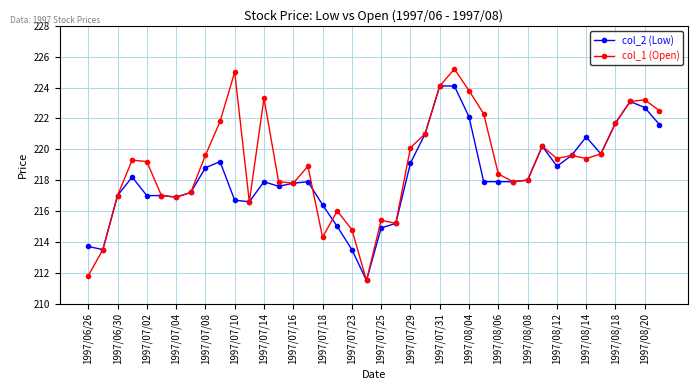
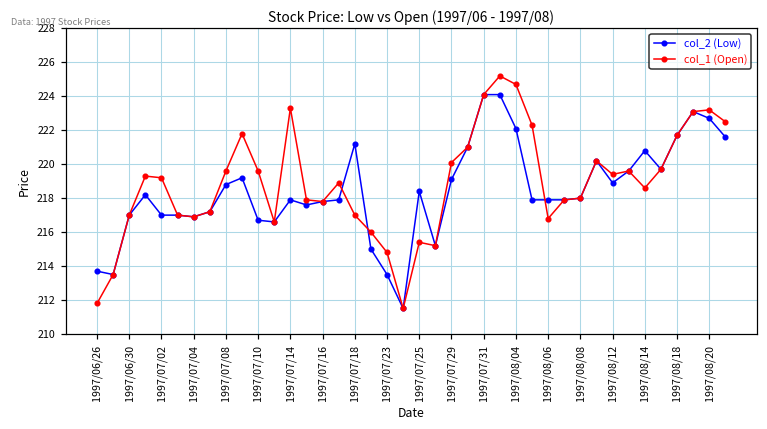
  {
    "col_2 (Low)": {
      "1997/06/26": 213.7,
      "1997/07/02": 217.0,
      "1997/07/08": 218.8,
      "1997/07/10": 216.7,
      "1997/07/14": 217.9,
-     "1997/07/18": 216.4,
+     "1997/07/18": 221.2,
      "1997/07/23": 213.5,
-     "1997/07/25": 214.9,
+     "1997/07/25": 218.4,
      "1997/07/29": 219.1,
      "1997/08/04": 222.1,
      "1997/08/06": 217.9,
      "1997/08/12": 218.9,
      "1997/08/14": 220.8,
      "1997/08/20": 222.7
    },
    "col_1 (Open)": {
      "1997/06/26": 211.8,
      "1997/07/02": 219.2,
      "1997/07/08": 219.6,
-     "1997/07/10": 225.0,
+     "1997/07/10": 219.6,
      "1997/07/14": 223.3,
-     "1997/07/18": 214.3,
+     "1997/07/18": 217.0,
      "1997/07/23": 214.8,
      "1997/07/25": 215.4,
      "1997/07/29": 220.1,
-     "1997/08/04": 223.8,
-     "1997/08/06": 218.4,
+     "1997/08/04": 224.7,
+     "1997/08/06": 216.8,
      "1997/08/12": 219.4,
-     "1997/08/14": 219.4,
+     "1997/08/14": 218.6,
      "1997/08/20": 223.2
    }
  }
